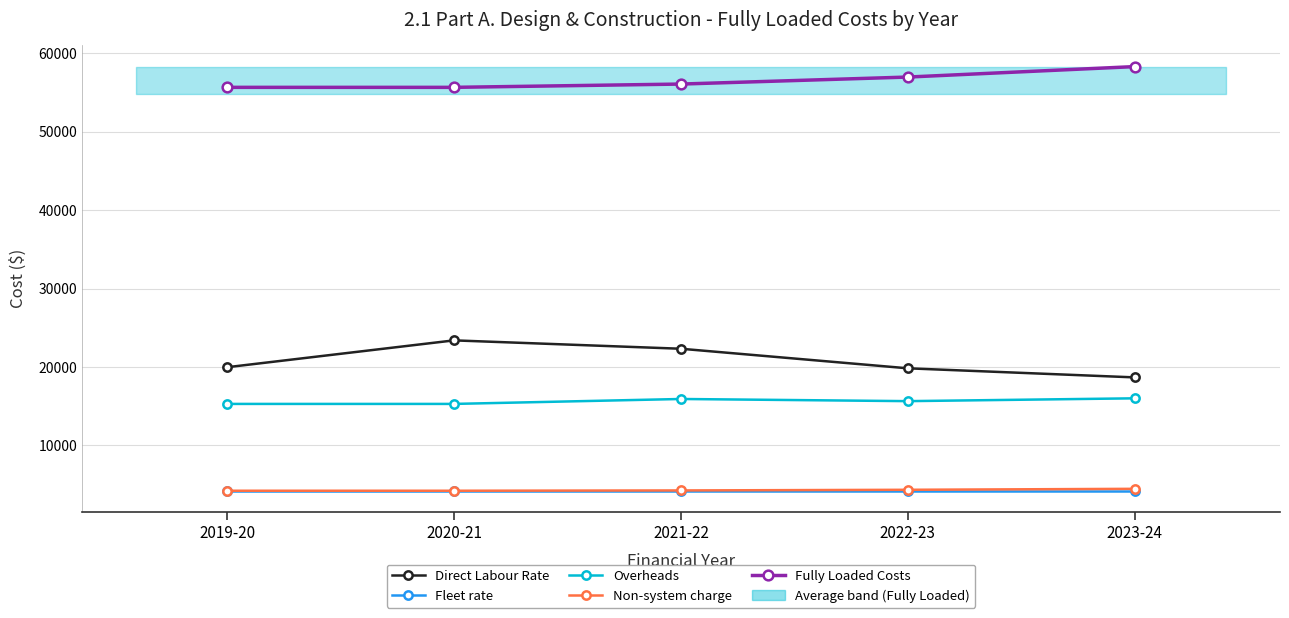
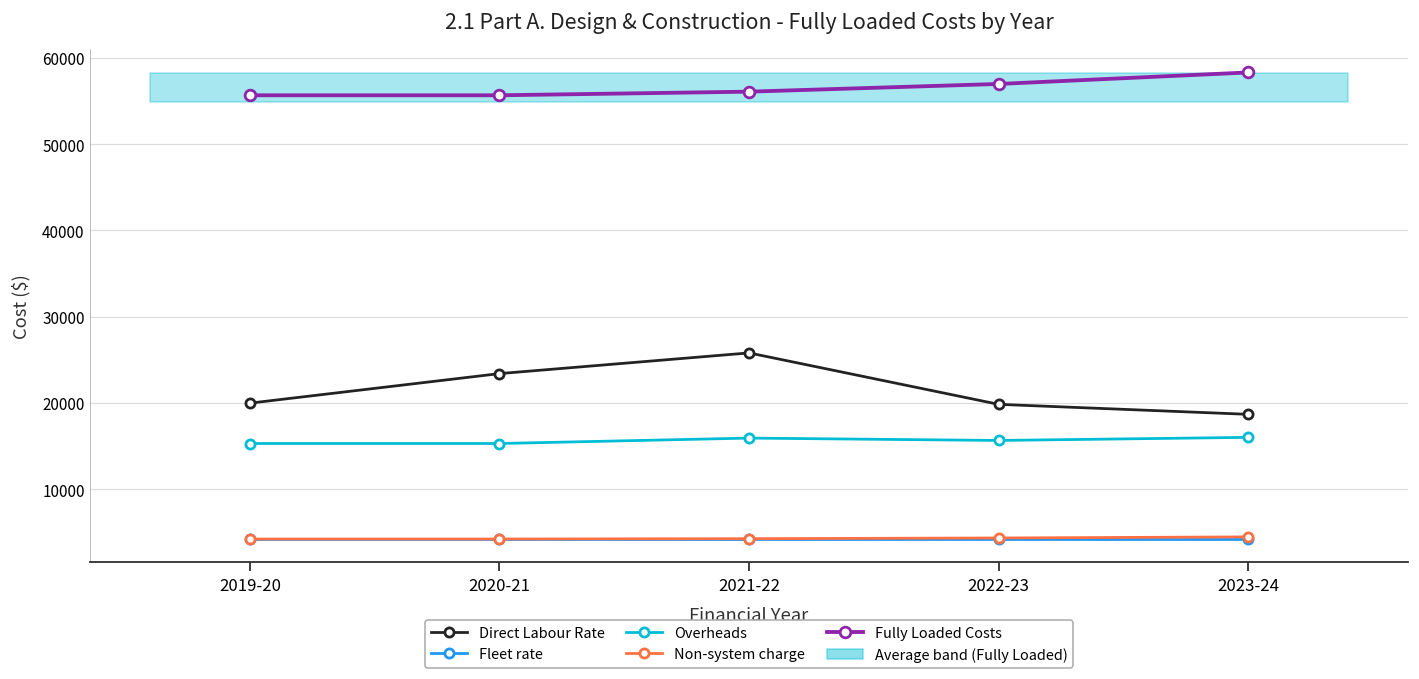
  {
    "Direct Labour Rate": {
      "2019-20": 20000,
      "2020-21": 23000,
-     "2021-22": 22000,
+     "2021-22": 26000,
      "2022-23": 20000,
      "2023-24": 19000
    },
    "Fully Loaded Costs": {
      "2019-20": 56000,
      "2020-21": 56000,
      "2021-22": 56000,
      "2022-23": 57000,
      "2023-24": 58000
    }
  }
